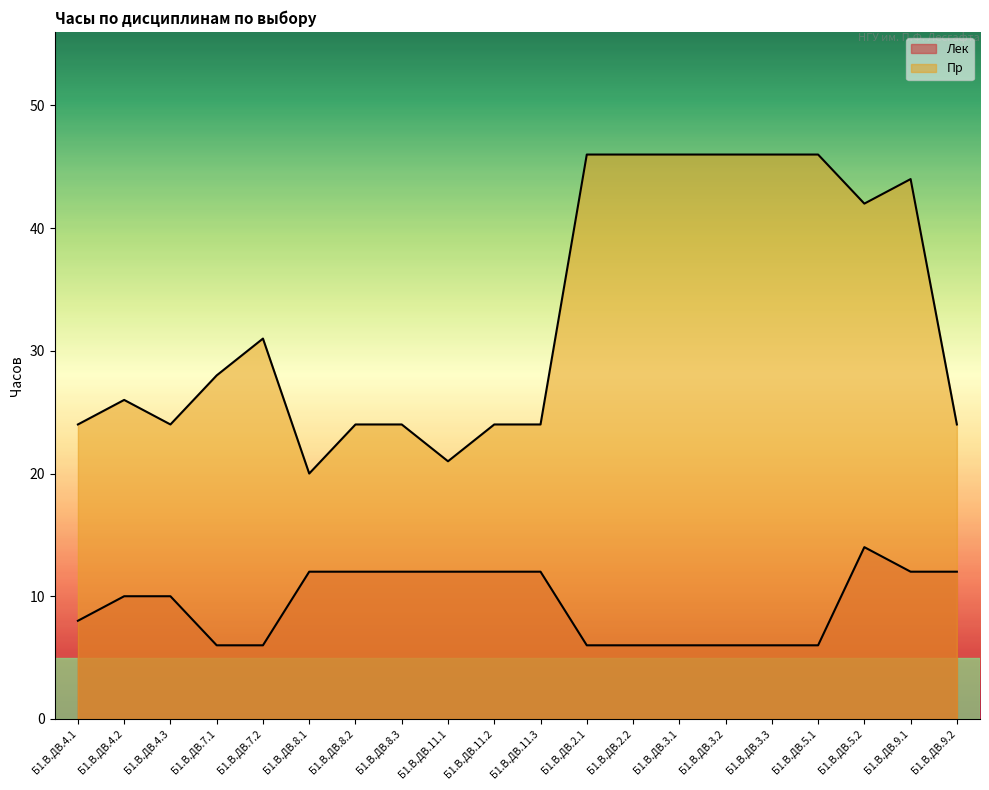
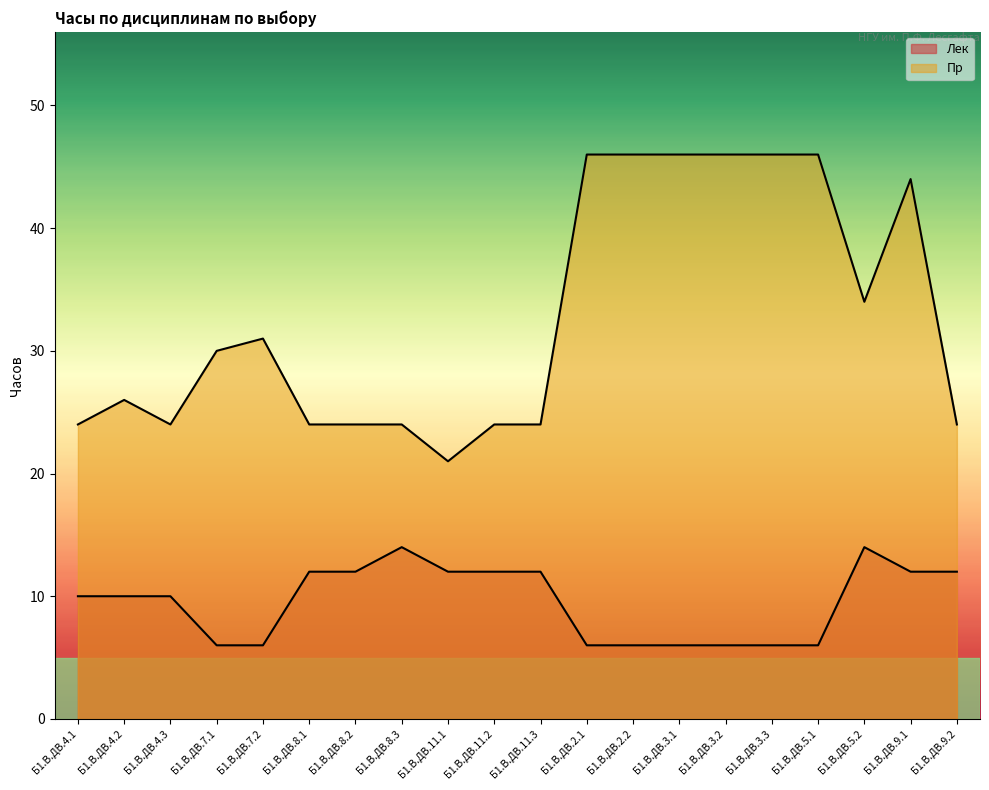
  {
    "Лек": {
-     "Б1.В.ДВ.4.1": 8,
+     "Б1.В.ДВ.4.1": 10,
      "Б1.В.ДВ.4.2": 10,
      "Б1.В.ДВ.4.3": 10,
      "Б1.В.ДВ.7.1": 6,
      "Б1.В.ДВ.7.2": 6,
      "Б1.В.ДВ.8.1": 12,
      "Б1.В.ДВ.8.2": 12,
-     "Б1.В.ДВ.8.3": 12,
+     "Б1.В.ДВ.8.3": 14,
      "Б1.В.ДВ.11.1": 12,
      "Б1.В.ДВ.11.2": 12,
      "Б1.В.ДВ.11.3": 12,
      "Б1.В.ДВ.2.1": 6,
      "Б1.В.ДВ.2.2": 6,
      "Б1.В.ДВ.3.1": 6,
      "Б1.В.ДВ.3.2": 6,
      "Б1.В.ДВ.3.3": 6,
      "Б1.В.ДВ.5.1": 6,
      "Б1.В.ДВ.5.2": 14,
      "Б1.В.ДВ.9.1": 12,
      "Б1.В.ДВ.9.2": 12
    },
    "Пр": {
      "Б1.В.ДВ.4.1": 24,
      "Б1.В.ДВ.4.2": 26,
      "Б1.В.ДВ.4.3": 24,
-     "Б1.В.ДВ.7.1": 28,
+     "Б1.В.ДВ.7.1": 30,
      "Б1.В.ДВ.7.2": 31,
-     "Б1.В.ДВ.8.1": 20,
+     "Б1.В.ДВ.8.1": 24,
      "Б1.В.ДВ.8.2": 24,
      "Б1.В.ДВ.8.3": 24,
      "Б1.В.ДВ.11.1": 21,
      "Б1.В.ДВ.11.2": 24,
      "Б1.В.ДВ.11.3": 24,
      "Б1.В.ДВ.2.1": 46,
      "Б1.В.ДВ.2.2": 46,
      "Б1.В.ДВ.3.1": 46,
      "Б1.В.ДВ.3.2": 46,
      "Б1.В.ДВ.3.3": 46,
      "Б1.В.ДВ.5.1": 46,
-     "Б1.В.ДВ.5.2": 42,
+     "Б1.В.ДВ.5.2": 34,
      "Б1.В.ДВ.9.1": 44,
      "Б1.В.ДВ.9.2": 24
    }
  }
